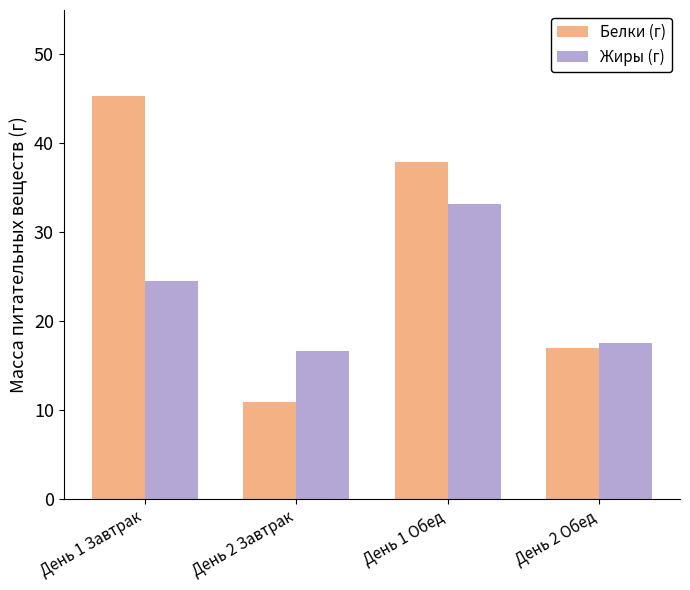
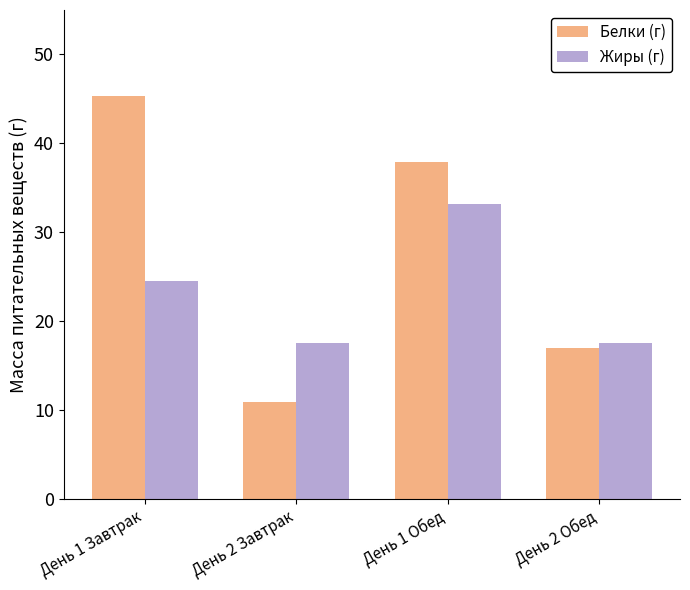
  {
    "Белки (г)": {
      "День 1 Завтрак": 45,
      "День 2 Завтрак": 11,
      "День 1 Обед": 38,
      "День 2 Обед": 17
    },
    "Жиры (г)": {
      "День 1 Завтрак": 25,
-     "День 2 Завтрак": 17,
+     "День 2 Завтрак": 18,
      "День 1 Обед": 33,
      "День 2 Обед": 18
    }
  }
